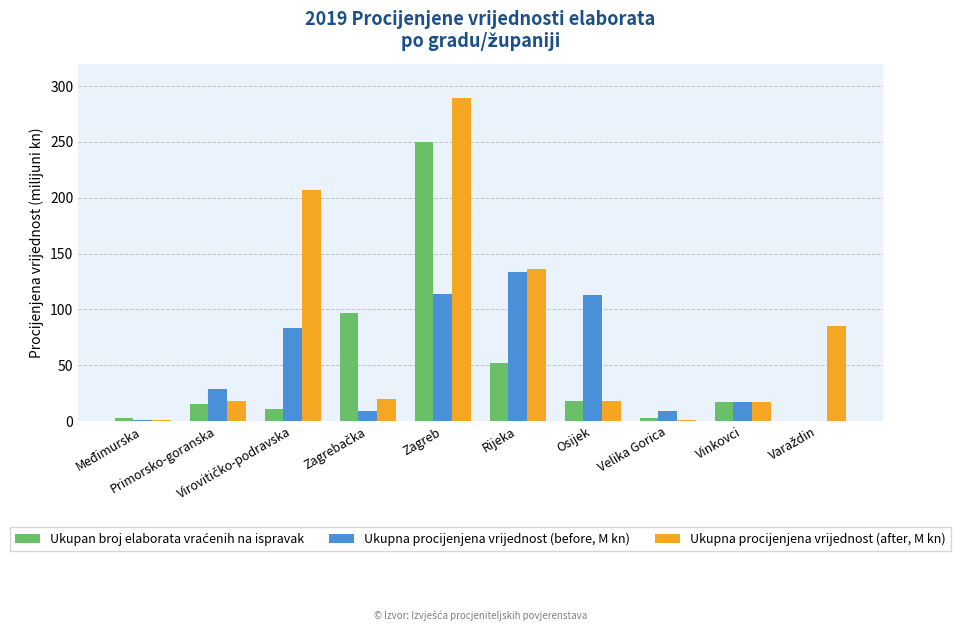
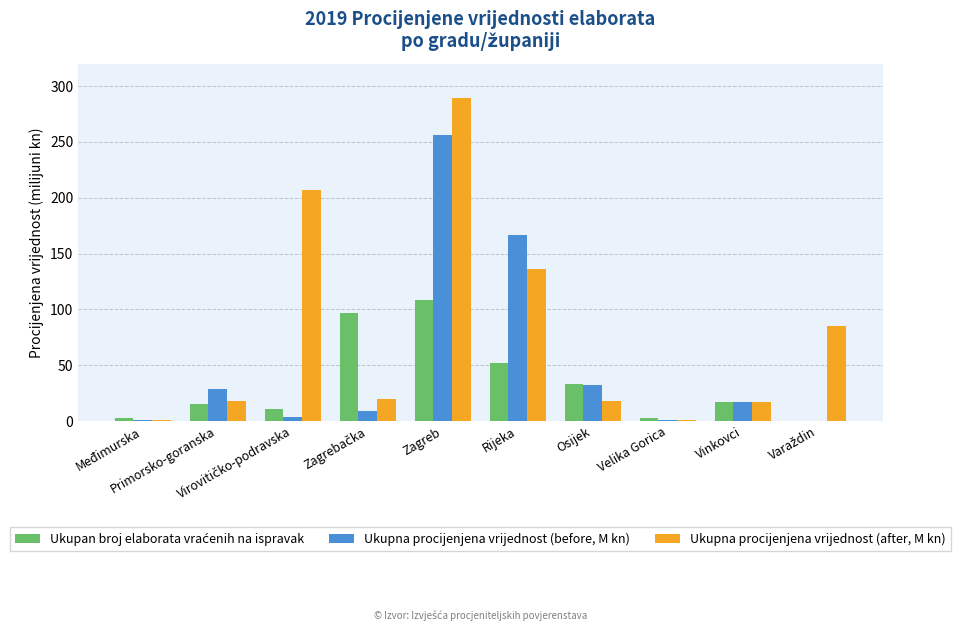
  {
    "Ukupan broj elaborata vraćenih na ispravak": {
      "Međimurska": 3,
      "Primorsko-goranska": 15,
      "Virovitičko-podravska": 11,
      "Zagrebačka": 97,
-     "Zagreb": 250,
+     "Zagreb": 108,
      "Rijeka": 52,
-     "Osijek": 18,
+     "Osijek": 33,
      "Velika Gorica": 3,
      "Vinkovci": 17,
      "Varaždin": 0
    },
    "Ukupna procijenjena vrijednost (before, M kn)": {
      "Primorsko-goranska": 29,
-     "Virovitičko-podravska": 83,
+     "Virovitičko-podravska": 3,
      "Zagrebačka": 9,
-     "Zagreb": 114,
-     "Rijeka": 133,
-     "Osijek": 113,
-     "Velika Gorica": 9,
+     "Zagreb": 256,
+     "Rijeka": 166,
+     "Osijek": 32,
+     "Velika Gorica": 1,
      "Vinkovci": 17,
      "Varaždin": 0
    },
    "Ukupna procijenjena vrijednost (after, M kn)": {
      "Primorsko-goranska": 18,
      "Virovitičko-podravska": 207,
      "Zagrebačka": 20,
      "Zagreb": 290,
      "Rijeka": 136,
      "Osijek": 18,
      "Vinkovci": 17,
      "Varaždin": 85
    }
  }
